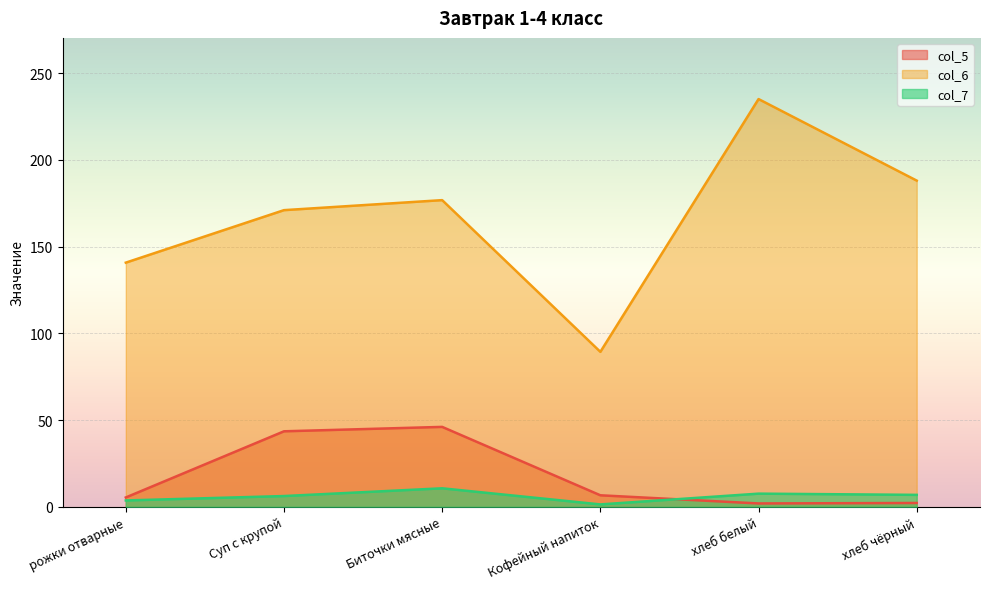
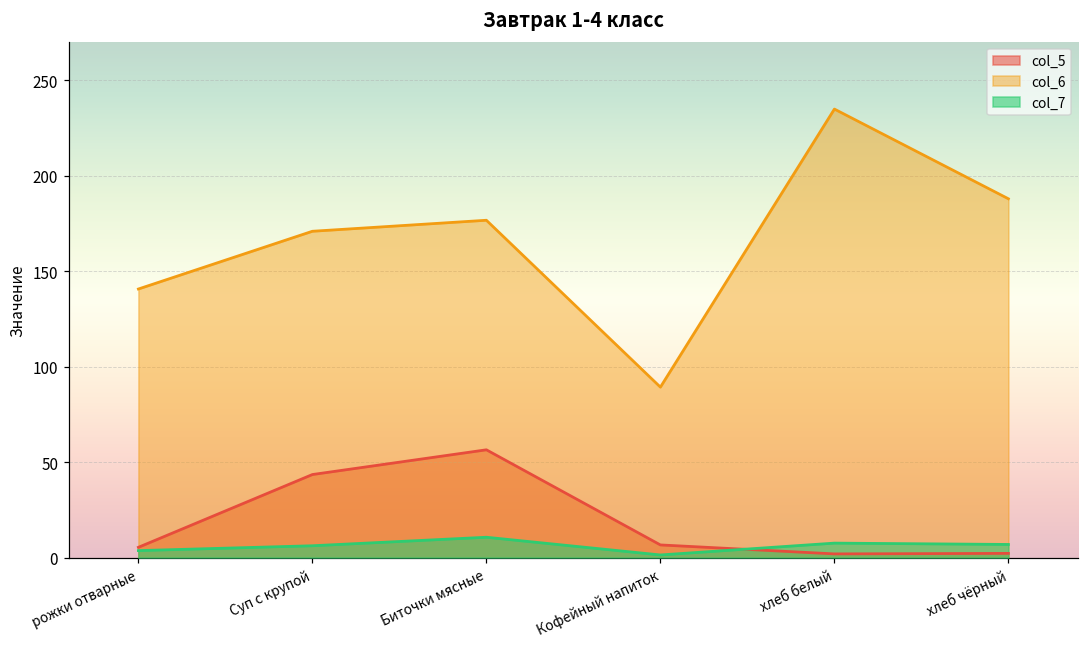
  {
    "col_5": {
      "рожки отварные": 5,
      "Суп с крупой": 44,
-     "Биточки мясные": 46,
+     "Биточки мясные": 56,
      "Кофейный напиток": 7,
      "хлеб белый": 2,
      "хлеб чёрный": 2
    },
    "col_6": {
      "рожки отварные": 141,
      "Суп с крупой": 171,
      "Биточки мясные": 177,
      "Кофейный напиток": 89,
      "хлеб белый": 235,
      "хлеб чёрный": 188
    },
    "col_7": {
      "рожки отварные": 4,
      "Суп с крупой": 6,
      "Биточки мясные": 11,
      "Кофейный напиток": 1,
      "хлеб белый": 8,
      "хлеб чёрный": 7
    }
  }
